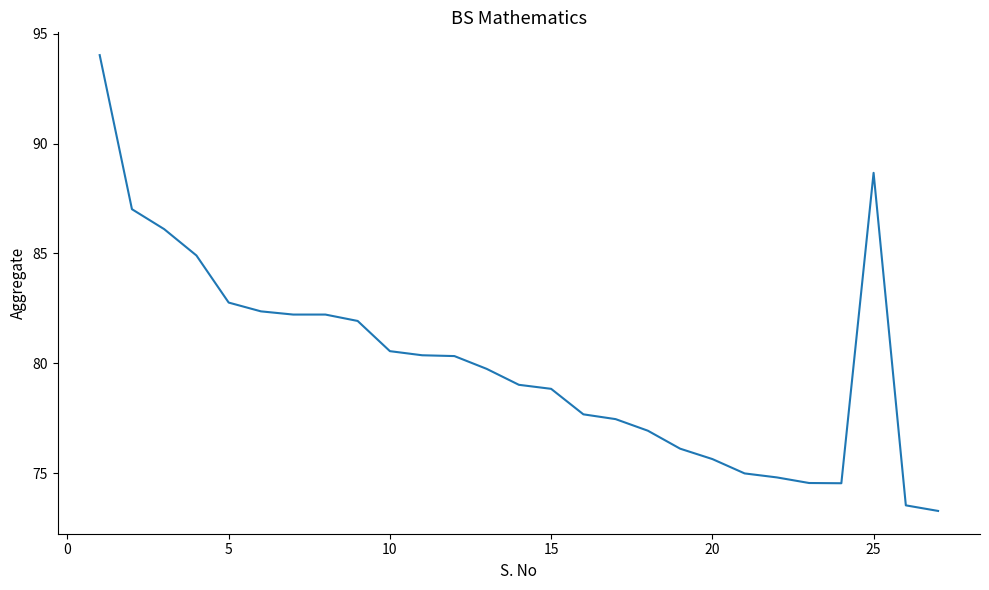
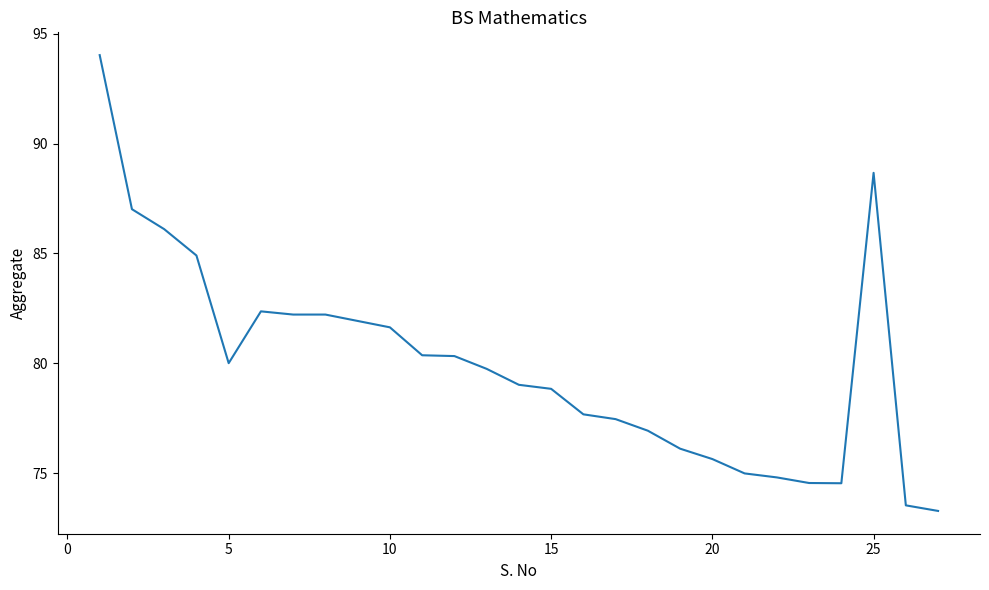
  {
-   "5": 82.8,
-   "10": 80.6,
+   "5": 80.0,
+   "10": 81.6,
    "15": 78.8,
    "20": 75.6,
    "25": 88.7
  }
